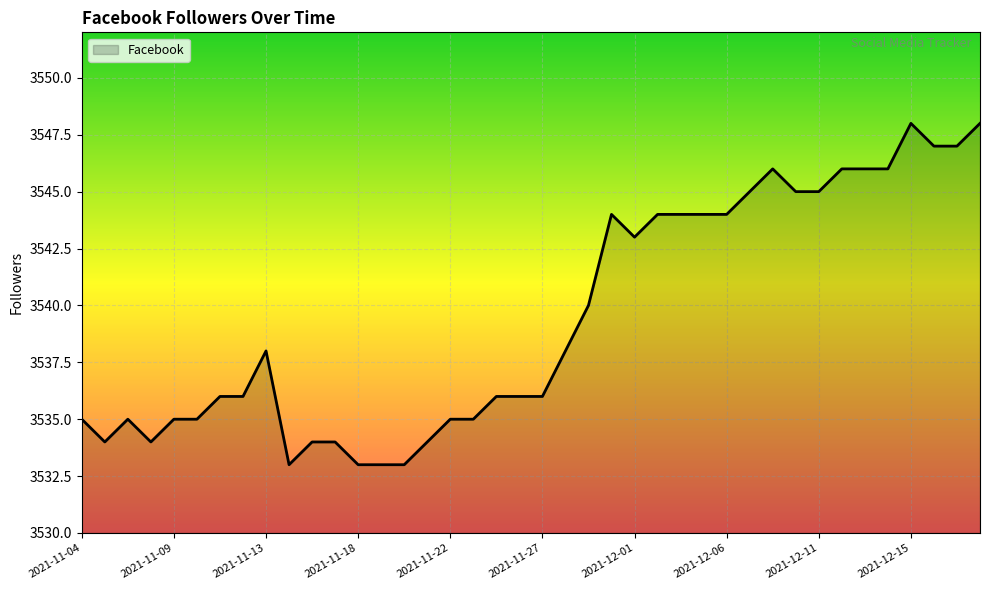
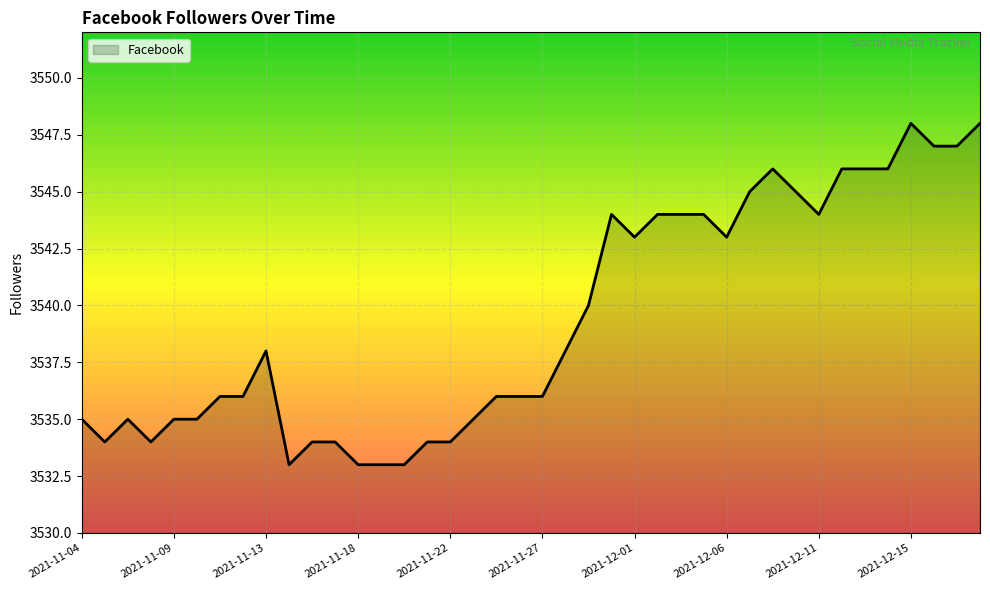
  {
    "2021-11-04": 3535,
    "2021-11-09": 3535,
    "2021-11-13": 3538,
    "2021-11-18": 3533,
-   "2021-11-22": 3535,
+   "2021-11-22": 3534,
    "2021-11-27": 3536,
    "2021-12-01": 3543,
-   "2021-12-06": 3544,
-   "2021-12-11": 3545,
+   "2021-12-06": 3543,
+   "2021-12-11": 3544,
    "2021-12-15": 3548
  }
